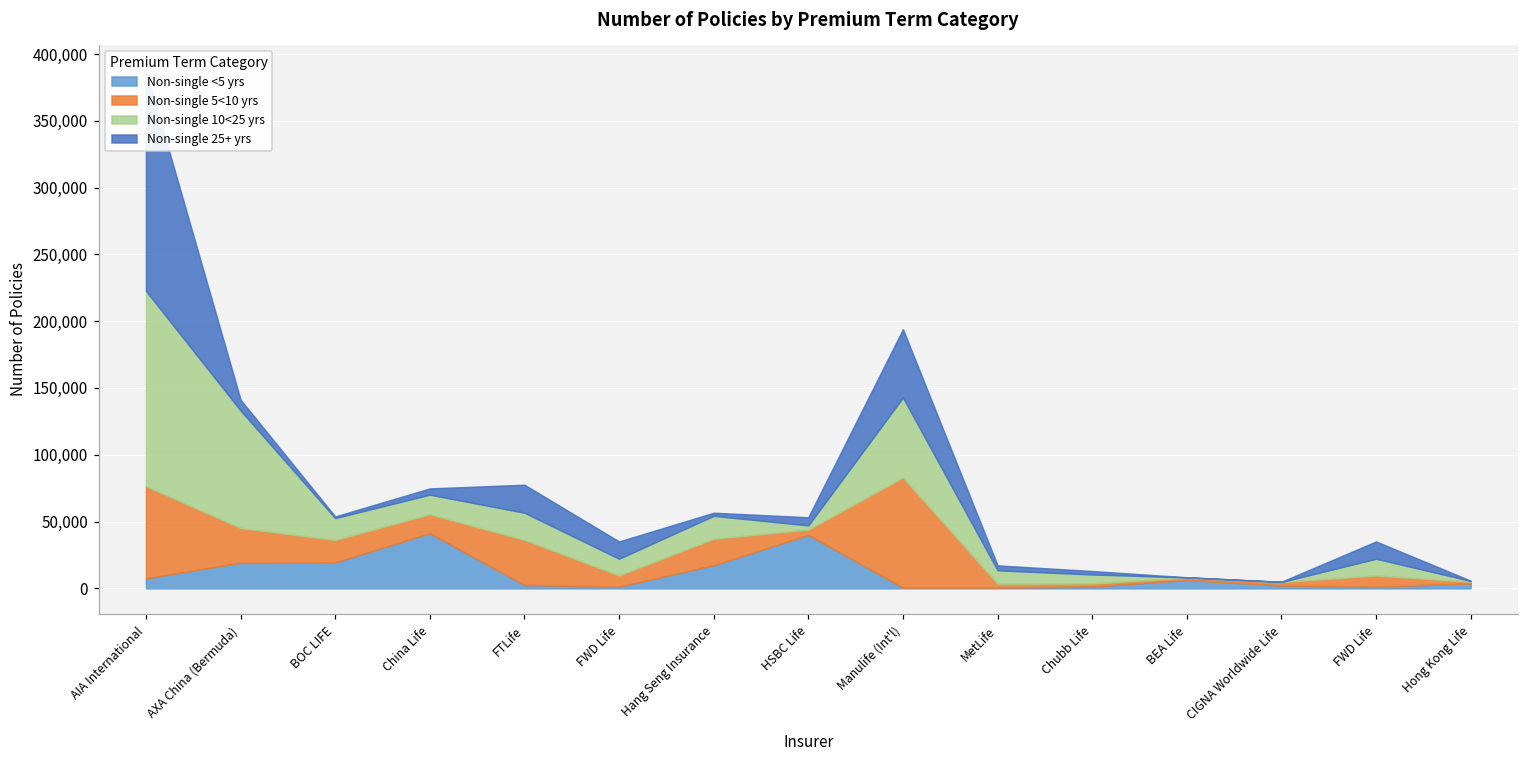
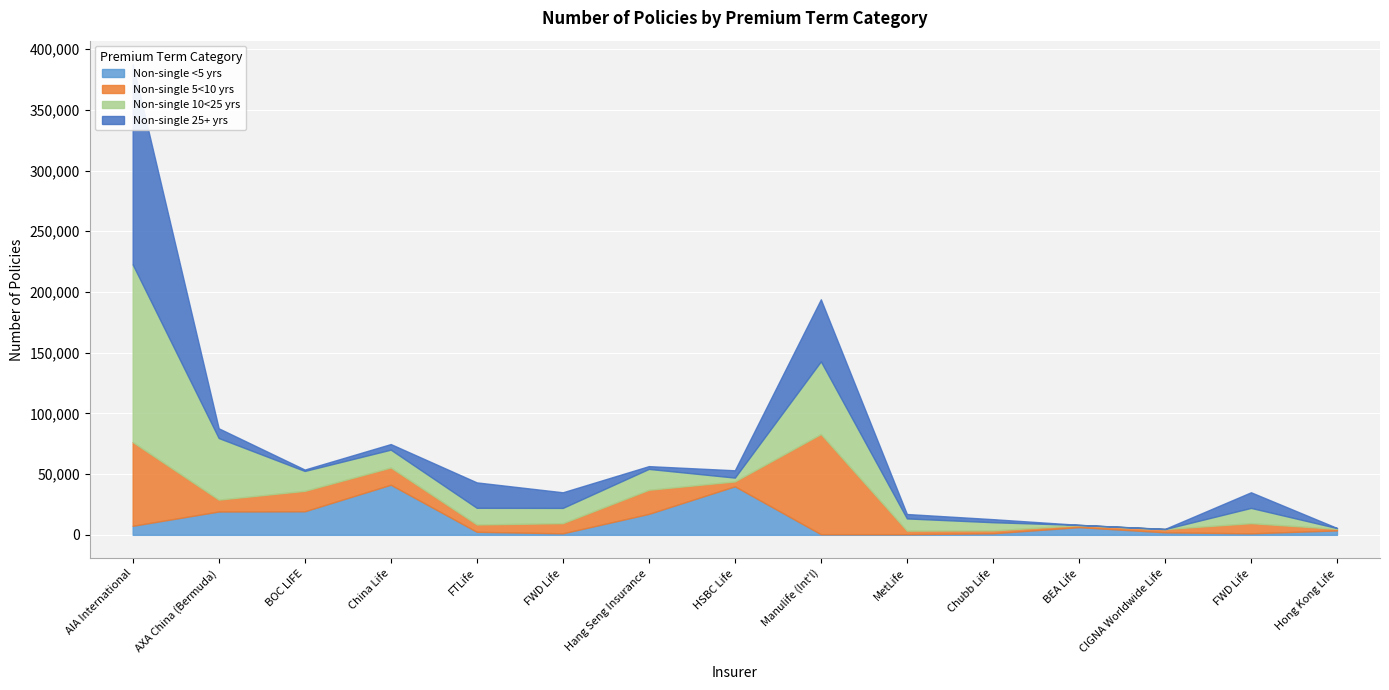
  {
    "Non-single 5<10 yrs": {
      "AIA International": "69,000",
-     "AXA China (Bermuda)": "26,000",
+     "AXA China (Bermuda)": "10,000",
      "BOC LIFE": "17,000",
      "China Life": "14,000",
-     "FTLife": "34,000",
+     "FTLife": "6,000",
      "Hang Seng Insurance": "20,000",
      "HSBC Life": "4,000",
      "Manulife (Int'l)": "83,000",
      "MetLife": "3,000",
      "Chubb Life": "2,000"
    },
    "Non-single 10<25 yrs": {
      "AIA International": "146,000",
-     "AXA China (Bermuda)": "88,000",
+     "AXA China (Bermuda)": "51,000",
      "China Life": "15,000",
-     "FTLife": "20,000",
+     "FTLife": "14,000",
      "Hang Seng Insurance": "17,000",
      "HSBC Life": "3,000",
      "Manulife (Int'l)": "60,000",
      "MetLife": "10,000",
      "Chubb Life": "7,000"
    }
  }
